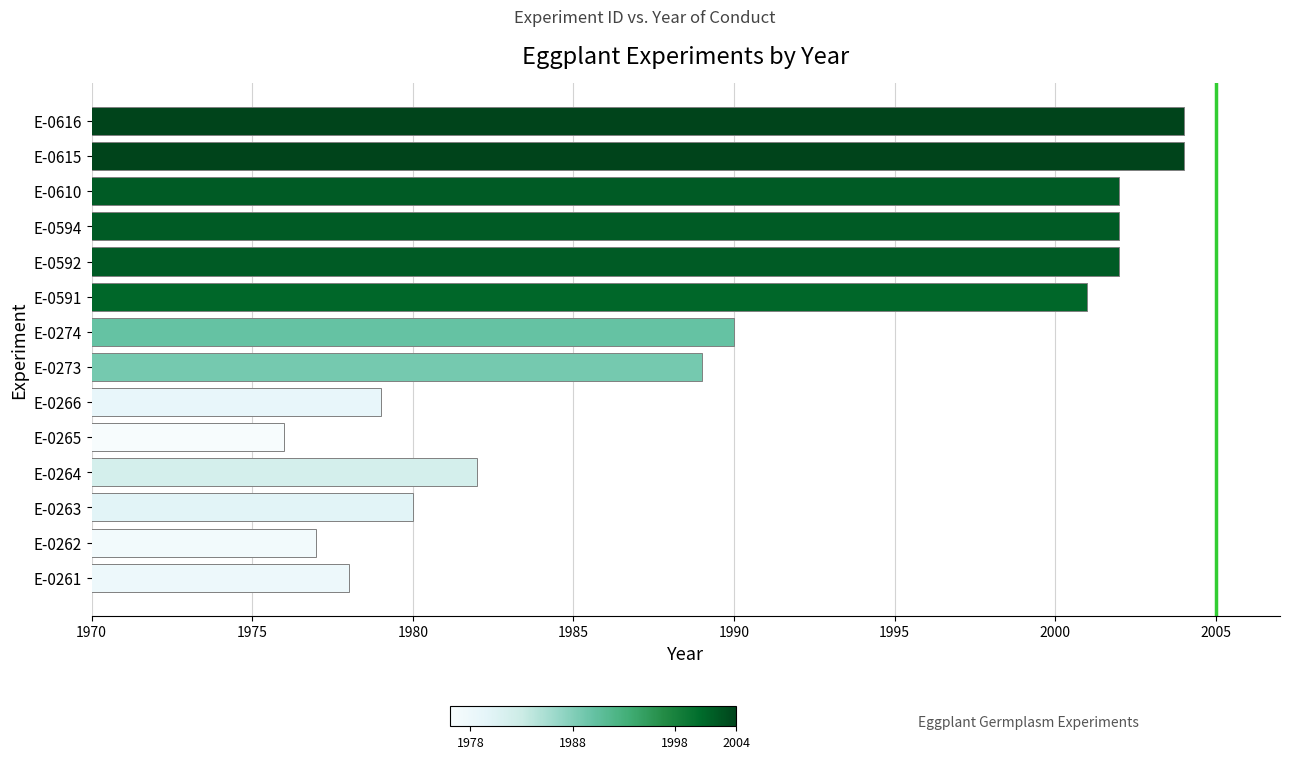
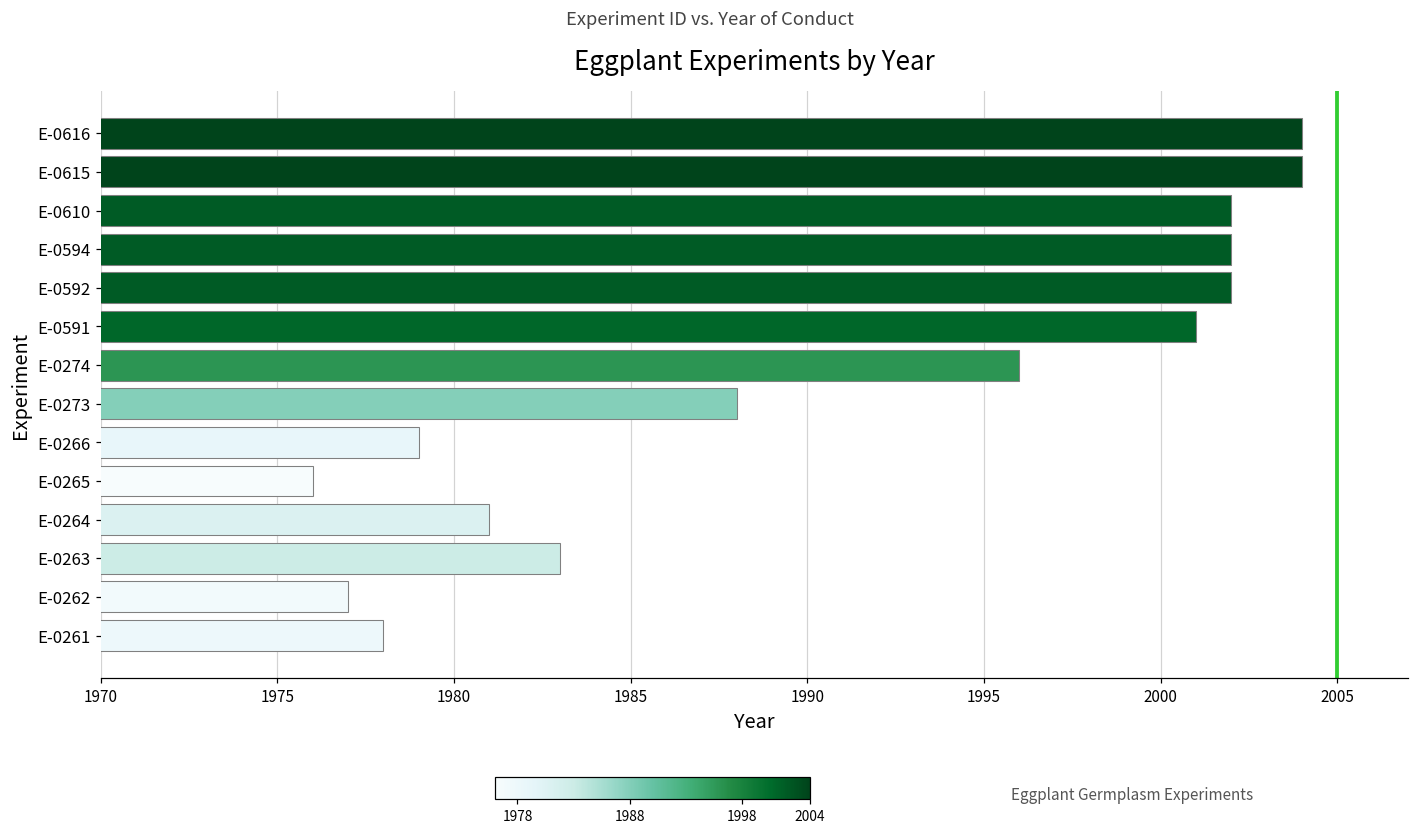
  {
    "E-0616": 2004,
    "E-0615": 2004,
    "E-0610": 2002,
    "E-0594": 2002,
    "E-0592": 2002,
    "E-0591": 2001,
-   "E-0274": 1990,
-   "E-0273": 1989,
+   "E-0274": 1996,
+   "E-0273": 1988,
    "E-0266": 1979,
    "E-0265": 1976,
-   "E-0264": 1982,
-   "E-0263": 1980,
+   "E-0264": 1981,
+   "E-0263": 1983,
    "E-0262": 1977,
    "E-0261": 1978
  }
